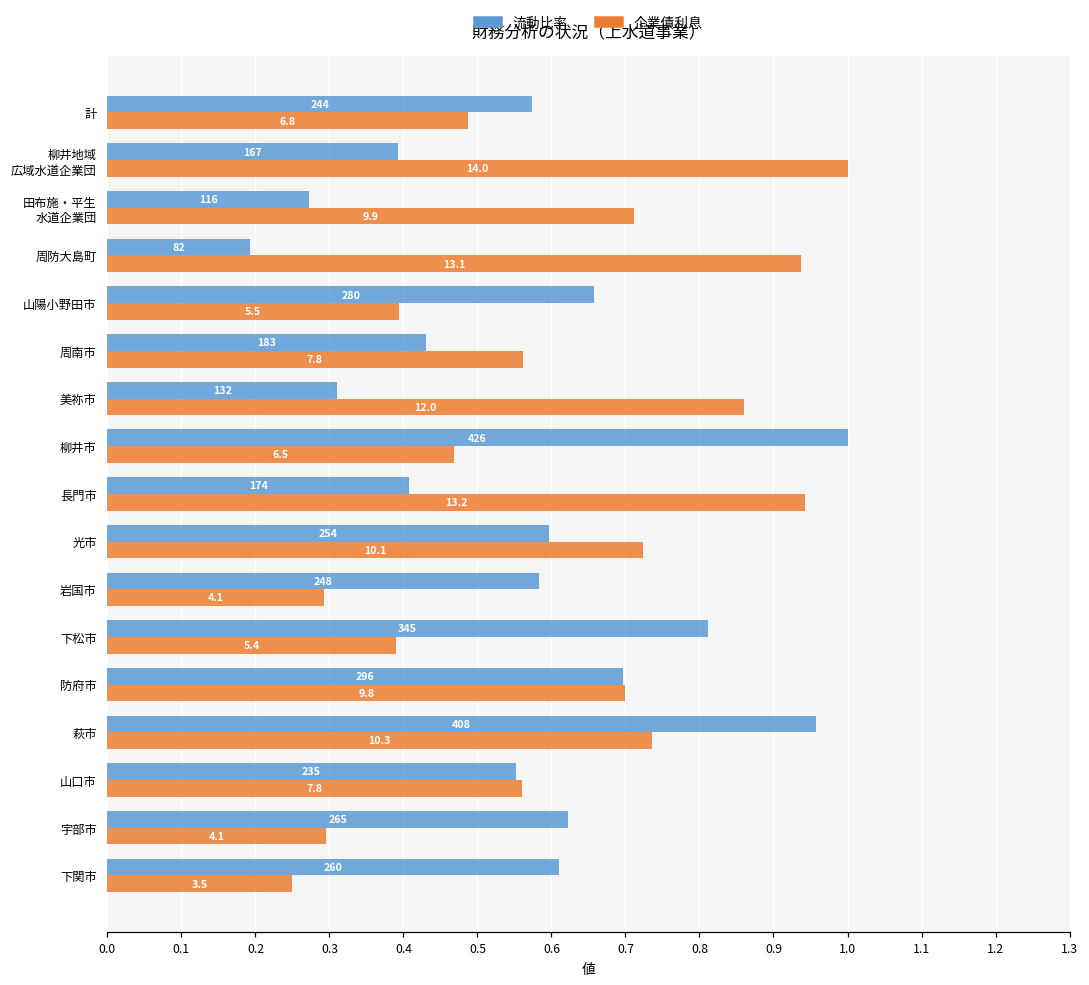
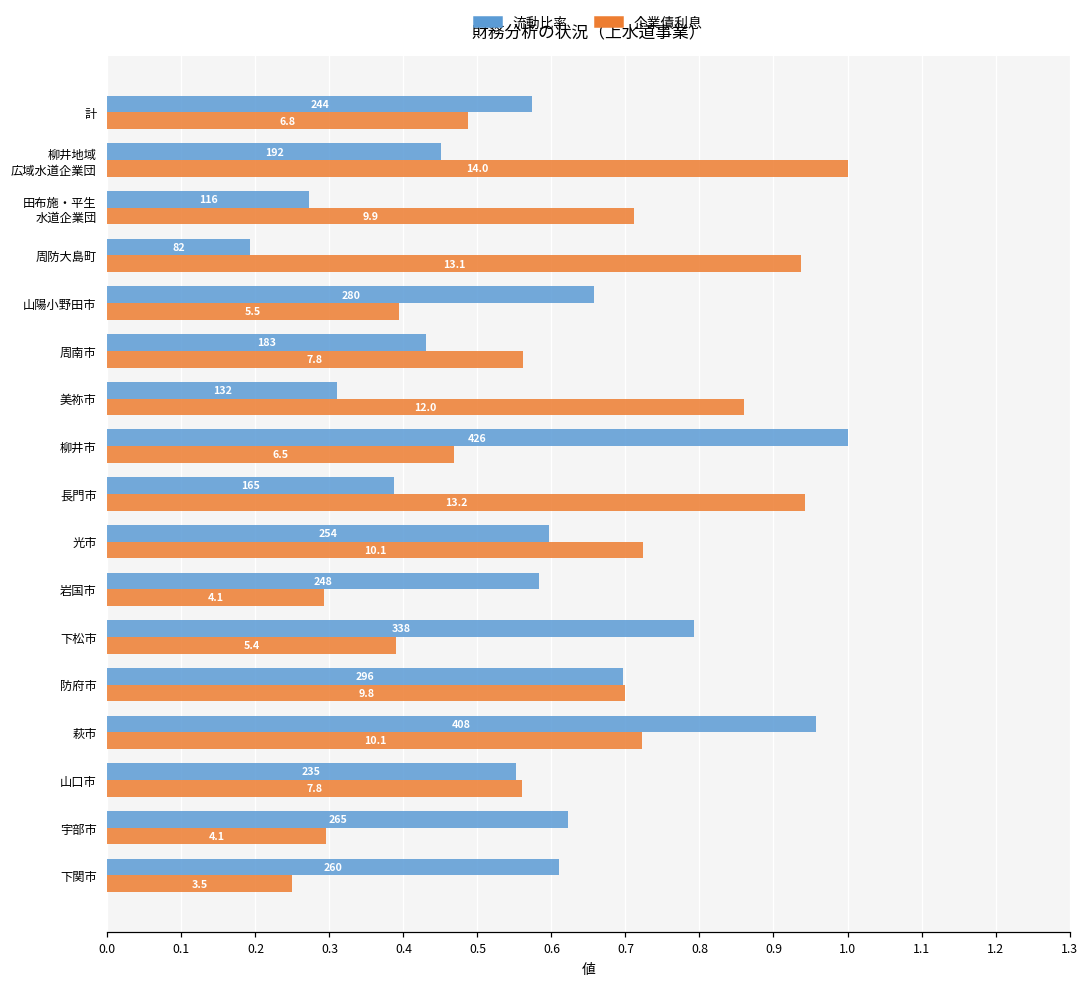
  {
    "流動比率": {
-     "柳井地域 広域水道企業団": 167,
-     "長門市": 174,
-     "下松市": 345
+     "柳井地域 広域水道企業団": 192,
+     "長門市": 165,
+     "下松市": 338
    },
    "企業債利息": {
-     "萩市": 10.3
+     "萩市": 10.1
    }
  }
